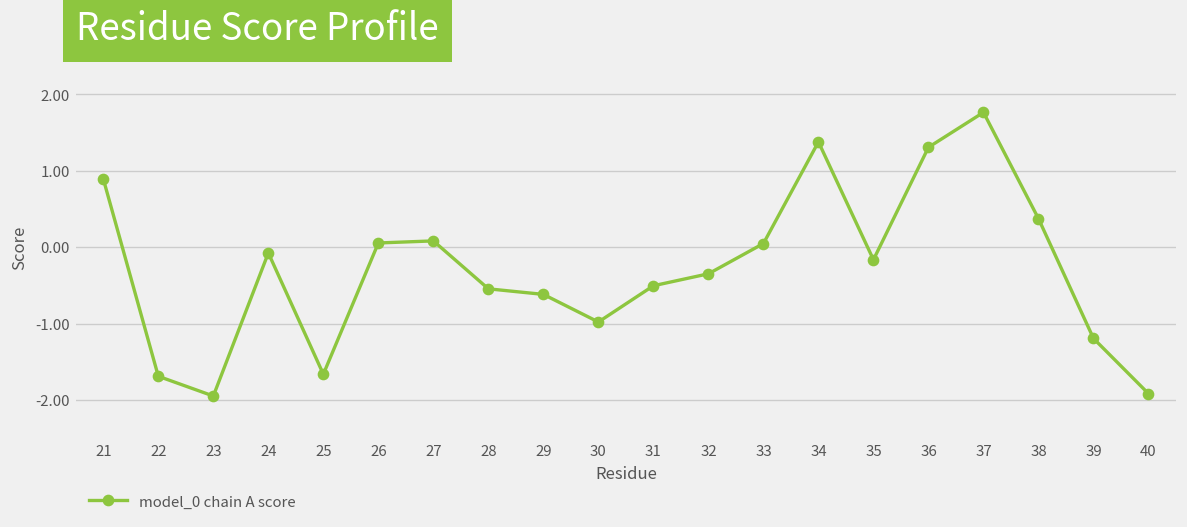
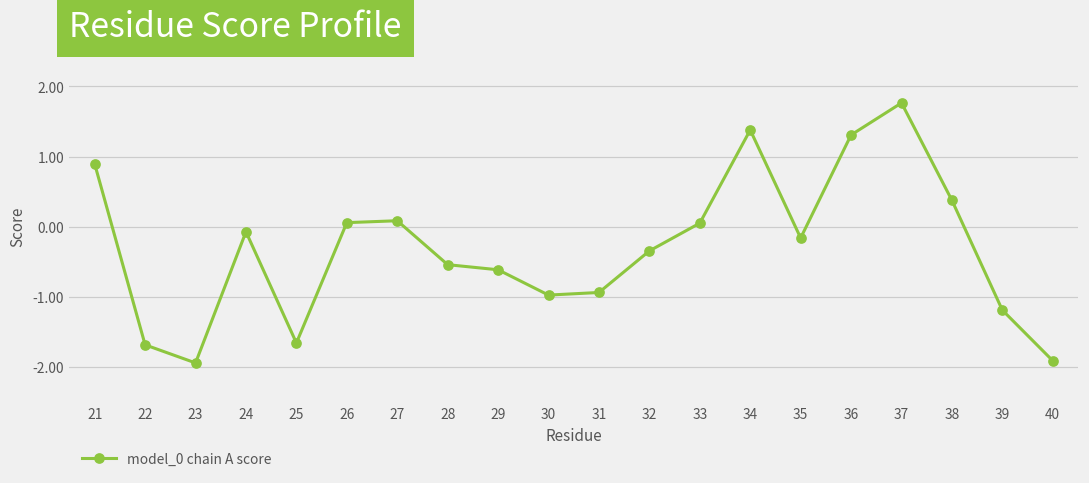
  {
    "21": 0.9,
    "22": -1.7,
    "23": -1.9,
    "24": -0.1,
    "25": -1.7,
    "26": 0.1,
    "27": 0.1,
    "28": -0.5,
    "29": -0.6,
    "30": -1.0,
-   "31": -0.5,
+   "31": -0.9,
    "32": -0.3,
    "33": 0.0,
    "34": 1.4,
    "35": -0.2,
    "36": 1.3,
    "37": 1.8,
    "38": 0.4,
    "39": -1.2,
    "40": -1.9
  }
